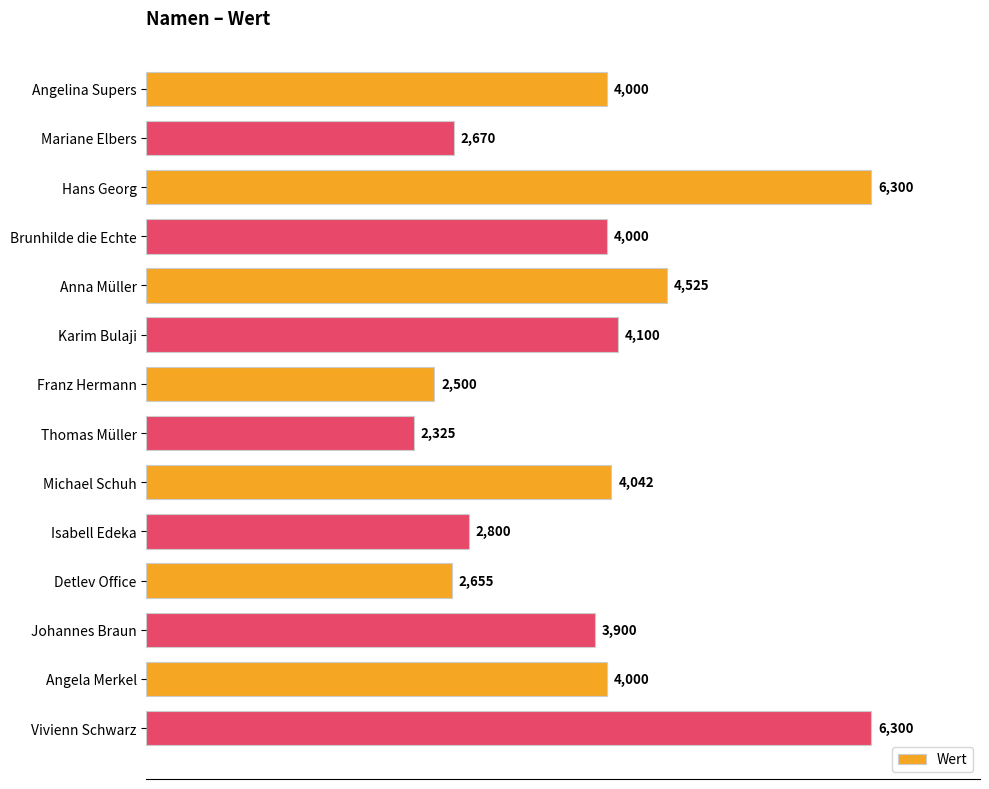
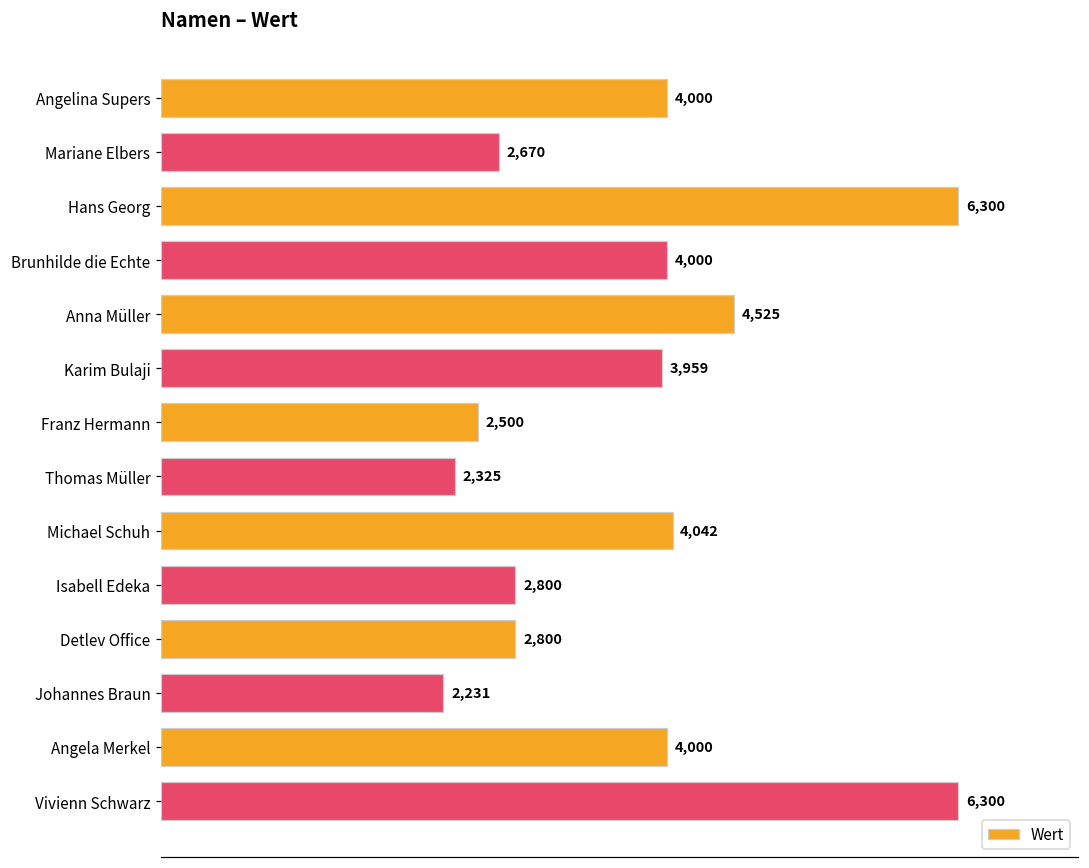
  {
    "Angelina Supers": "4,000",
    "Mariane Elbers": "2,670",
    "Hans Georg": "6,300",
    "Brunhilde die Echte": "4,000",
    "Anna Müller": "4,525",
-   "Karim Bulaji": "4,100",
+   "Karim Bulaji": "3,959",
    "Franz Hermann": "2,500",
    "Thomas Müller": "2,325",
    "Michael Schuh": "4,042",
    "Isabell Edeka": "2,800",
-   "Detlev Office": "2,655",
-   "Johannes Braun": "3,900",
+   "Detlev Office": "2,800",
+   "Johannes Braun": "2,231",
    "Angela Merkel": "4,000",
    "Vivienn Schwarz": "6,300"
  }
